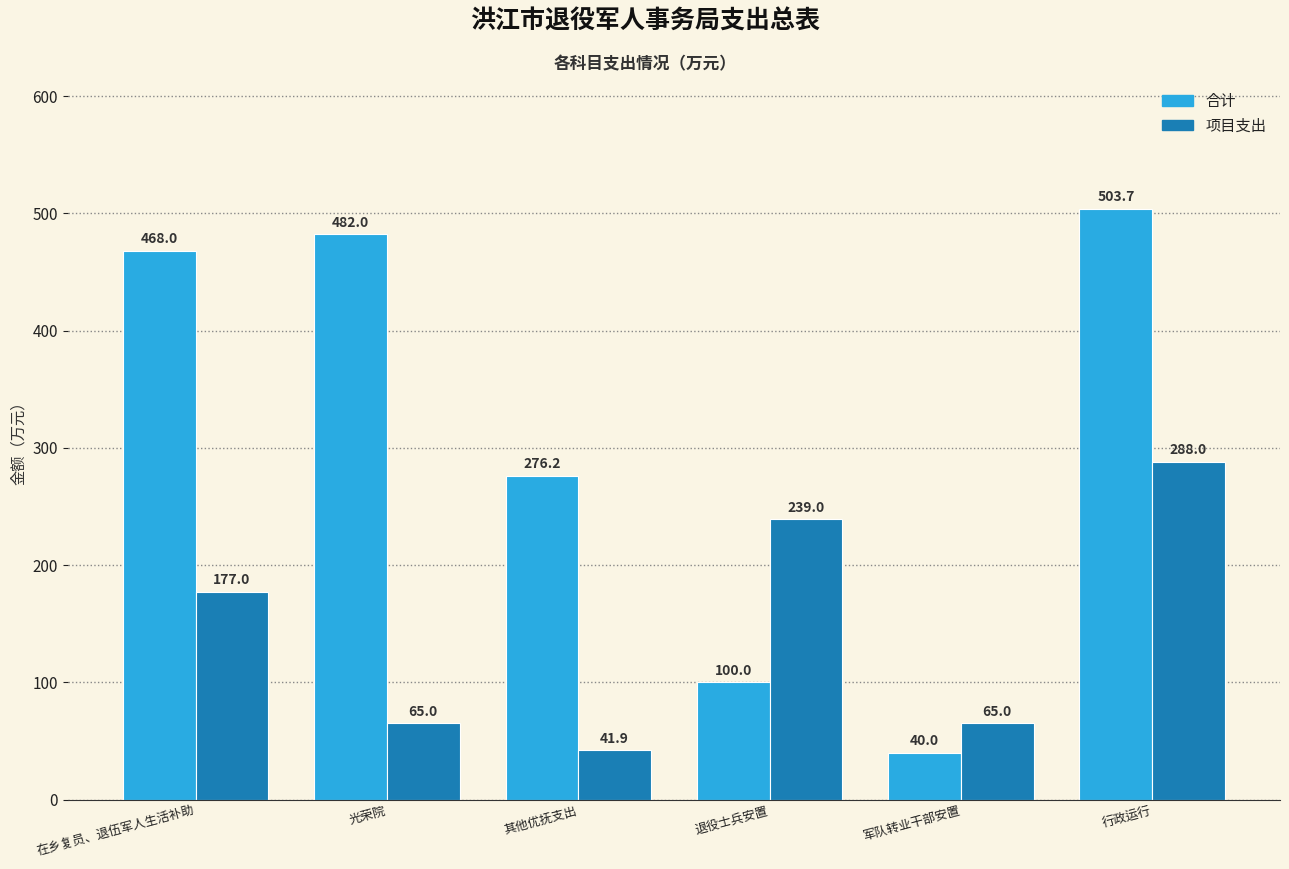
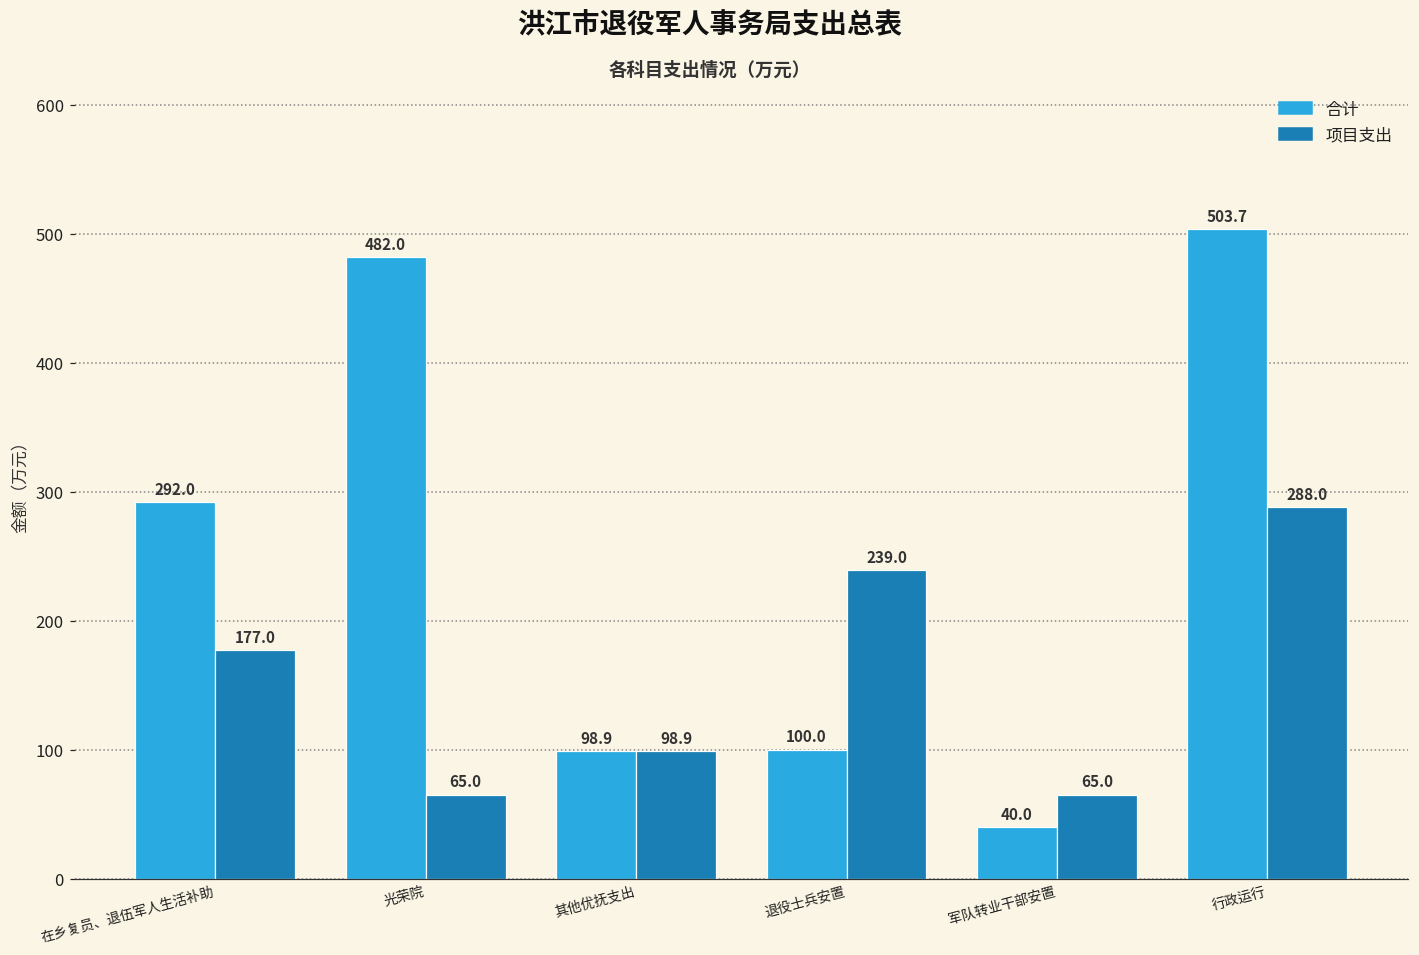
  {
    "合计": {
-     "在乡复员、退伍军人生活补助": 468.0,
+     "在乡复员、退伍军人生活补助": 292.0,
      "光荣院": 482.0,
-     "其他优抚支出": 276.2,
+     "其他优抚支出": 98.9,
      "退役士兵安置": 100.0,
      "军队转业干部安置": 40.0,
      "行政运行": 503.7
    },
    "项目支出": {
      "在乡复员、退伍军人生活补助": 177.0,
      "光荣院": 65.0,
-     "其他优抚支出": 41.9,
+     "其他优抚支出": 98.9,
      "退役士兵安置": 239.0,
      "军队转业干部安置": 65.0,
      "行政运行": 288.0
    }
  }
